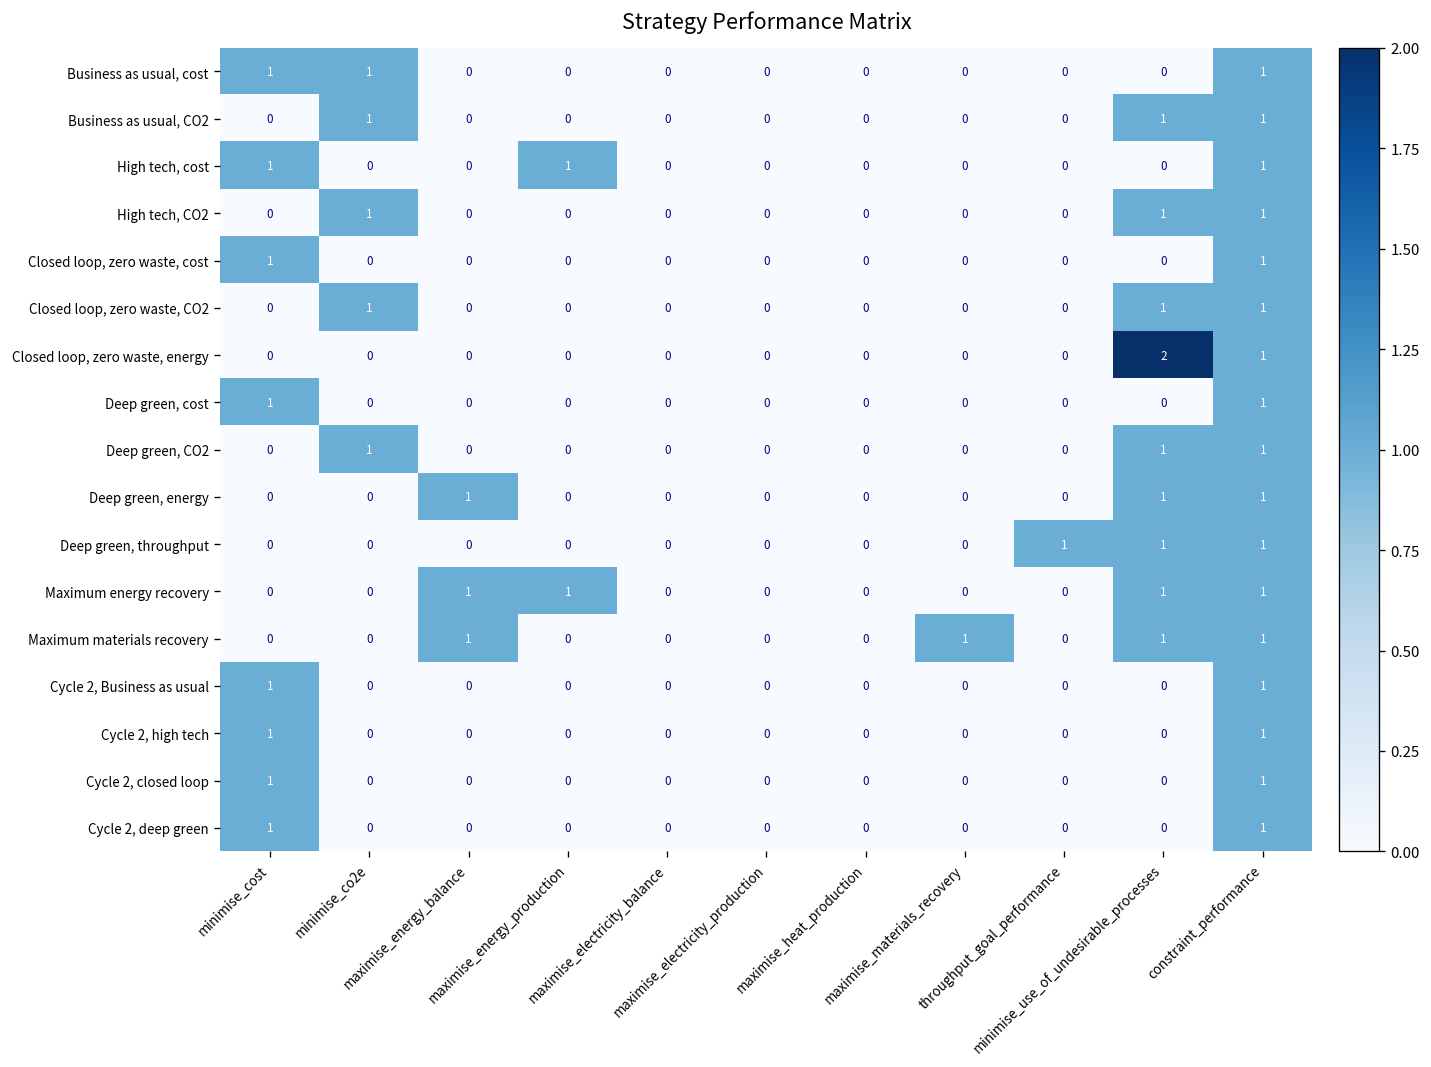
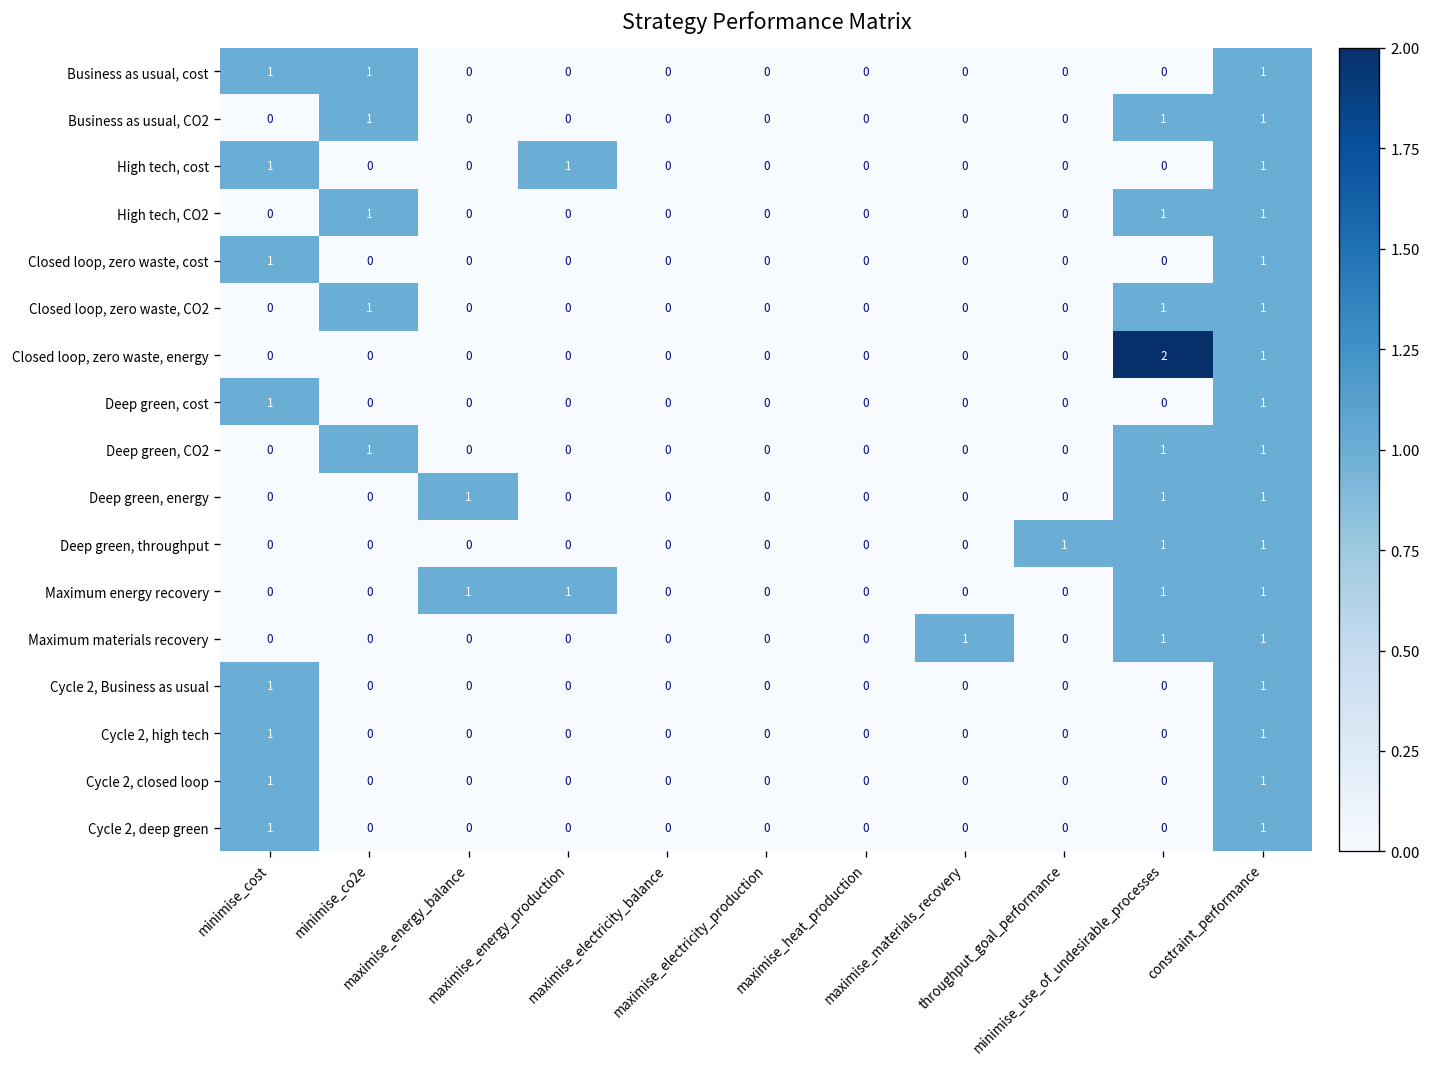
  {
    "Business as usual, cost": {
      "minimise_cost": 1,
      "minimise_co2e": 1,
      "maximise_energy_balance": 0,
      "maximise_energy_production": 0,
      "maximise_electricity_balance": 0,
      "maximise_electricity_production": 0,
      "maximise_heat_production": 0,
      "maximise_materials_recovery": 0,
      "throughput_goal_performance": 0,
      "minimise_use_of_undesirable_processes": 0,
      "constraint_performance": 1
    },
    "Business as usual, CO2": {
      "minimise_cost": 0,
      "minimise_co2e": 1,
      "maximise_energy_balance": 0,
      "maximise_energy_production": 0,
      "maximise_electricity_balance": 0,
      "maximise_electricity_production": 0,
      "maximise_heat_production": 0,
      "maximise_materials_recovery": 0,
      "throughput_goal_performance": 0,
      "minimise_use_of_undesirable_processes": 1,
      "constraint_performance": 1
    },
    "High tech, cost": {
      "minimise_cost": 1,
      "minimise_co2e": 0,
      "maximise_energy_balance": 0,
      "maximise_energy_production": 1,
      "maximise_electricity_balance": 0,
      "maximise_electricity_production": 0,
      "maximise_heat_production": 0,
      "maximise_materials_recovery": 0,
      "throughput_goal_performance": 0,
      "minimise_use_of_undesirable_processes": 0,
      "constraint_performance": 1
    },
    "High tech, CO2": {
      "minimise_cost": 0,
      "minimise_co2e": 1,
      "maximise_energy_balance": 0,
      "maximise_energy_production": 0,
      "maximise_electricity_balance": 0,
      "maximise_electricity_production": 0,
      "maximise_heat_production": 0,
      "maximise_materials_recovery": 0,
      "throughput_goal_performance": 0,
      "minimise_use_of_undesirable_processes": 1,
      "constraint_performance": 1
    },
    "Closed loop, zero waste, cost": {
      "minimise_cost": 1,
      "minimise_co2e": 0,
      "maximise_energy_balance": 0,
      "maximise_energy_production": 0,
      "maximise_electricity_balance": 0,
      "maximise_electricity_production": 0,
      "maximise_heat_production": 0,
      "maximise_materials_recovery": 0,
      "throughput_goal_performance": 0,
      "minimise_use_of_undesirable_processes": 0,
      "constraint_performance": 1
    },
    "Closed loop, zero waste, CO2": {
      "minimise_cost": 0,
      "minimise_co2e": 1,
      "maximise_energy_balance": 0,
      "maximise_energy_production": 0,
      "maximise_electricity_balance": 0,
      "maximise_electricity_production": 0,
      "maximise_heat_production": 0,
      "maximise_materials_recovery": 0,
      "throughput_goal_performance": 0,
      "minimise_use_of_undesirable_processes": 1,
      "constraint_performance": 1
    },
    "Closed loop, zero waste, energy": {
      "minimise_cost": 0,
      "minimise_co2e": 0,
      "maximise_energy_balance": 0,
      "maximise_energy_production": 0,
      "maximise_electricity_balance": 0,
      "maximise_electricity_production": 0,
      "maximise_heat_production": 0,
      "maximise_materials_recovery": 0,
      "throughput_goal_performance": 0,
      "minimise_use_of_undesirable_processes": 2,
      "constraint_performance": 1
    },
    "Deep green, cost": {
      "minimise_cost": 1,
      "minimise_co2e": 0,
      "maximise_energy_balance": 0,
      "maximise_energy_production": 0,
      "maximise_electricity_balance": 0,
      "maximise_electricity_production": 0,
      "maximise_heat_production": 0,
      "maximise_materials_recovery": 0,
      "throughput_goal_performance": 0,
      "minimise_use_of_undesirable_processes": 0,
      "constraint_performance": 1
    },
    "Deep green, CO2": {
      "minimise_cost": 0,
      "minimise_co2e": 1,
      "maximise_energy_balance": 0,
      "maximise_energy_production": 0,
      "maximise_electricity_balance": 0,
      "maximise_electricity_production": 0,
      "maximise_heat_production": 0,
      "maximise_materials_recovery": 0,
      "throughput_goal_performance": 0,
      "minimise_use_of_undesirable_processes": 1,
      "constraint_performance": 1
    },
    "Deep green, energy": {
      "minimise_cost": 0,
      "minimise_co2e": 0,
      "maximise_energy_balance": 1,
      "maximise_energy_production": 0,
      "maximise_electricity_balance": 0,
      "maximise_electricity_production": 0,
      "maximise_heat_production": 0,
      "maximise_materials_recovery": 0,
      "throughput_goal_performance": 0,
      "minimise_use_of_undesirable_processes": 1,
      "constraint_performance": 1
    },
    "Deep green, throughput": {
      "minimise_cost": 0,
      "minimise_co2e": 0,
      "maximise_energy_balance": 0,
      "maximise_energy_production": 0,
      "maximise_electricity_balance": 0,
      "maximise_electricity_production": 0,
      "maximise_heat_production": 0,
      "maximise_materials_recovery": 0,
      "throughput_goal_performance": 1,
      "minimise_use_of_undesirable_processes": 1,
      "constraint_performance": 1
    },
    "Maximum energy recovery": {
      "minimise_cost": 0,
      "minimise_co2e": 0,
      "maximise_energy_balance": 1,
      "maximise_energy_production": 1,
      "maximise_electricity_balance": 0,
      "maximise_electricity_production": 0,
      "maximise_heat_production": 0,
      "maximise_materials_recovery": 0,
      "throughput_goal_performance": 0,
      "minimise_use_of_undesirable_processes": 1,
      "constraint_performance": 1
    },
    "Maximum materials recovery": {
      "minimise_cost": 0,
      "minimise_co2e": 0,
-     "maximise_energy_balance": 1,
+     "maximise_energy_balance": 0,
      "maximise_energy_production": 0,
      "maximise_electricity_balance": 0,
      "maximise_electricity_production": 0,
      "maximise_heat_production": 0,
      "maximise_materials_recovery": 1,
      "throughput_goal_performance": 0,
      "minimise_use_of_undesirable_processes": 1,
      "constraint_performance": 1
    },
    "Cycle 2, Business as usual": {
      "minimise_cost": 1,
      "minimise_co2e": 0,
      "maximise_energy_balance": 0,
      "maximise_energy_production": 0,
      "maximise_electricity_balance": 0,
      "maximise_electricity_production": 0,
      "maximise_heat_production": 0,
      "maximise_materials_recovery": 0,
      "throughput_goal_performance": 0,
      "minimise_use_of_undesirable_processes": 0,
      "constraint_performance": 1
    },
    "Cycle 2, high tech": {
      "minimise_cost": 1,
      "minimise_co2e": 0,
      "maximise_energy_balance": 0,
      "maximise_energy_production": 0,
      "maximise_electricity_balance": 0,
      "maximise_electricity_production": 0,
      "maximise_heat_production": 0,
      "maximise_materials_recovery": 0,
      "throughput_goal_performance": 0,
      "minimise_use_of_undesirable_processes": 0,
      "constraint_performance": 1
    },
    "Cycle 2, closed loop": {
      "minimise_cost": 1,
      "minimise_co2e": 0,
      "maximise_energy_balance": 0,
      "maximise_energy_production": 0,
      "maximise_electricity_balance": 0,
      "maximise_electricity_production": 0,
      "maximise_heat_production": 0,
      "maximise_materials_recovery": 0,
      "throughput_goal_performance": 0,
      "minimise_use_of_undesirable_processes": 0,
      "constraint_performance": 1
    },
    "Cycle 2, deep green": {
      "minimise_cost": 1,
      "minimise_co2e": 0,
      "maximise_energy_balance": 0,
      "maximise_energy_production": 0,
      "maximise_electricity_balance": 0,
      "maximise_electricity_production": 0,
      "maximise_heat_production": 0,
      "maximise_materials_recovery": 0,
      "throughput_goal_performance": 0,
      "minimise_use_of_undesirable_processes": 0,
      "constraint_performance": 1
    }
  }
